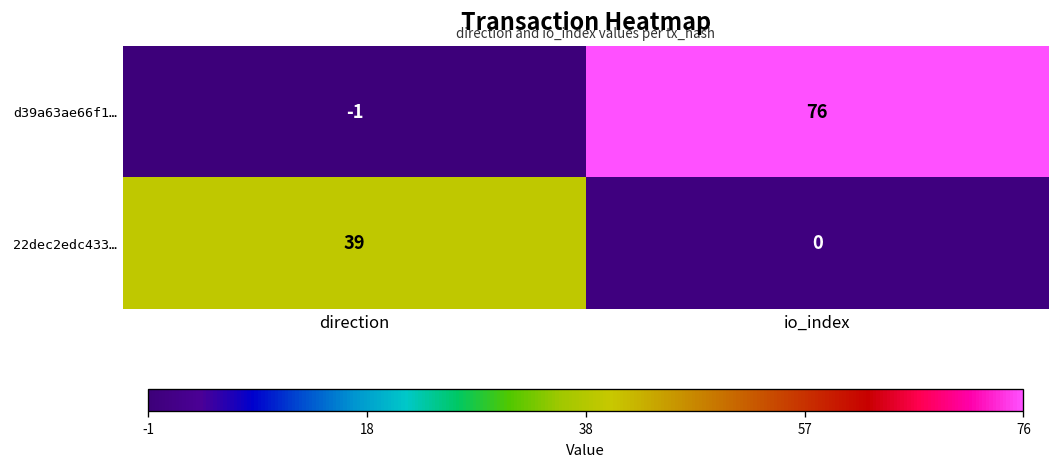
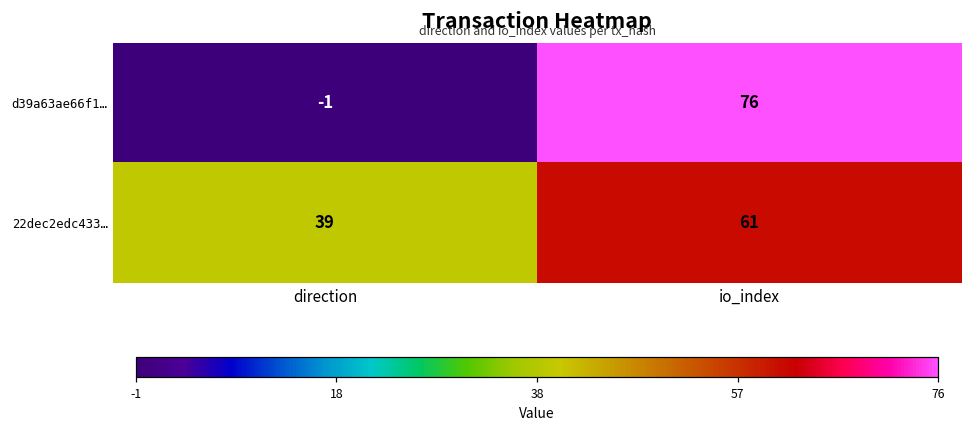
  {
    "d39a63ae66f1…": {
      "direction": -1,
      "io_index": 76
    },
    "22dec2edc433…": {
      "direction": 39,
-     "io_index": 0
+     "io_index": 61
    }
  }
